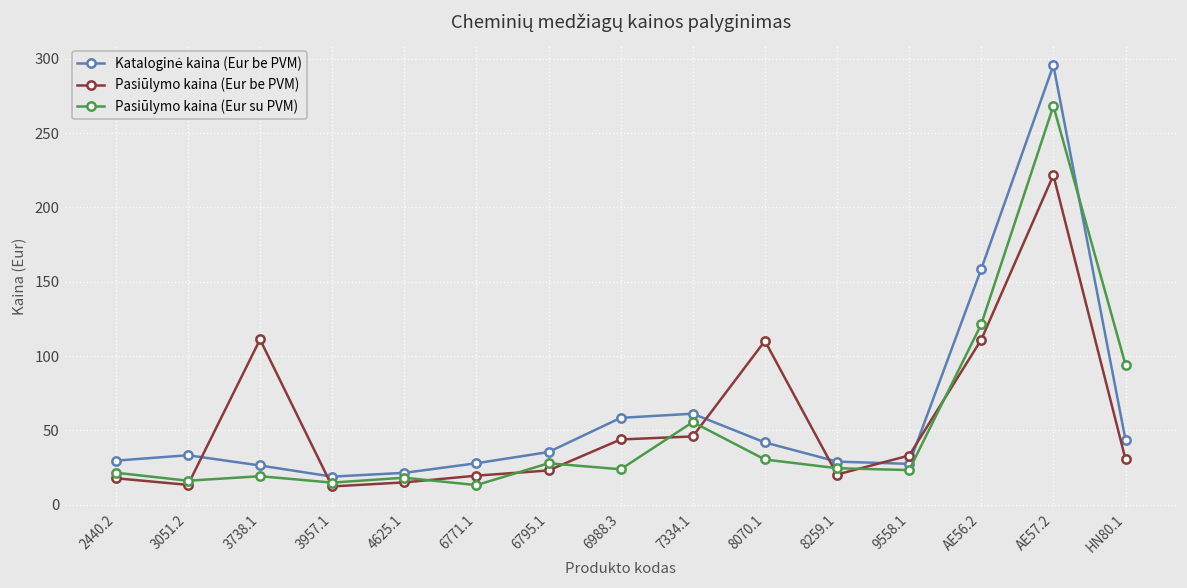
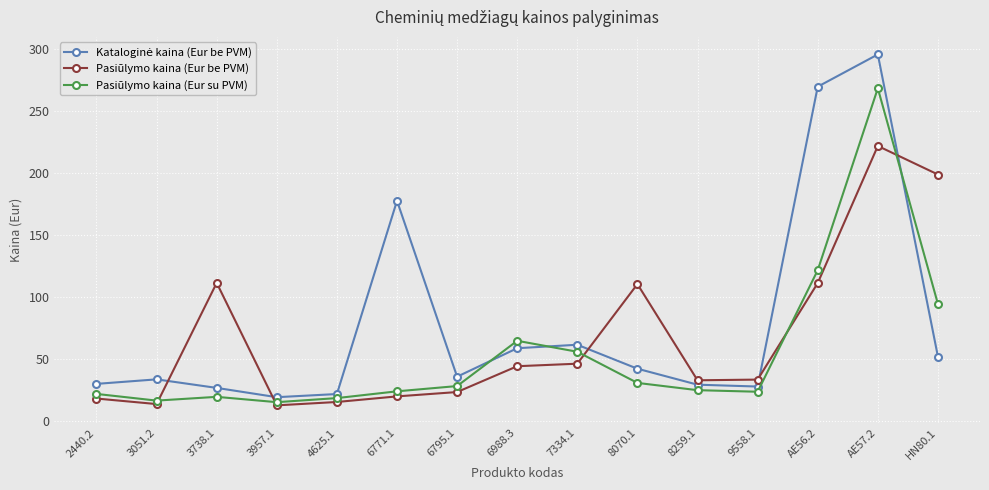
  {
    "Kataloginė kaina (Eur be PVM)": {
      "2440.2": 30,
      "3051.2": 33,
      "3738.1": 26,
      "3957.1": 19,
      "4625.1": 21,
-     "6771.1": 28,
+     "6771.1": 177,
      "6795.1": 35,
      "6988.3": 58,
      "7334.1": 61,
      "8070.1": 42,
      "8259.1": 29,
      "9558.1": 27,
-     "AE56.2": 159,
+     "AE56.2": 270,
      "AE57.2": 296,
-     "HN80.1": 44
+     "HN80.1": 52
    },
    "Pasiūlymo kaina (Eur be PVM)": {
      "2440.2": 18,
      "3051.2": 13,
      "3738.1": 111,
      "3957.1": 12,
      "4625.1": 15,
      "6771.1": 19,
      "6795.1": 23,
      "6988.3": 44,
      "7334.1": 46,
      "8070.1": 110,
-     "8259.1": 20,
+     "8259.1": 32,
      "9558.1": 33,
      "AE56.2": 111,
      "AE57.2": 222,
-     "HN80.1": 30
+     "HN80.1": 199
    },
    "Pasiūlymo kaina (Eur su PVM)": {
      "2440.2": 21,
      "3051.2": 16,
      "3738.1": 19,
      "3957.1": 15,
      "4625.1": 18,
-     "6771.1": 13,
+     "6771.1": 24,
      "6795.1": 28,
-     "6988.3": 24,
+     "6988.3": 64,
      "7334.1": 56,
      "8070.1": 30,
      "8259.1": 25,
      "9558.1": 23,
      "AE56.2": 121,
      "AE57.2": 268,
      "HN80.1": 94
    }
  }
